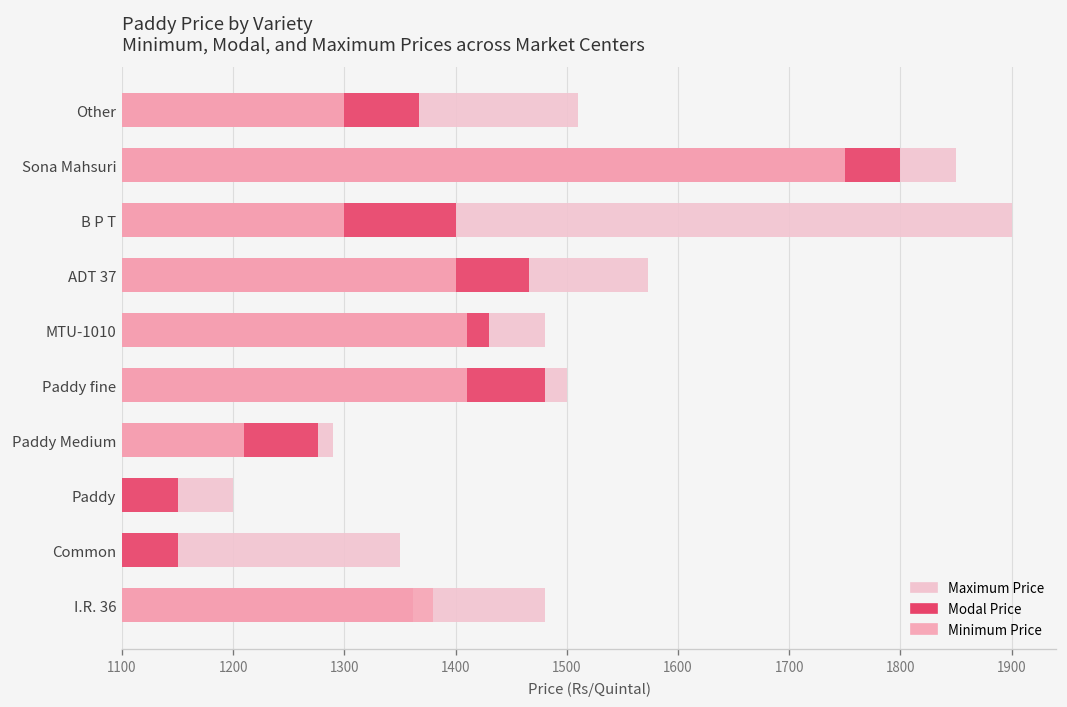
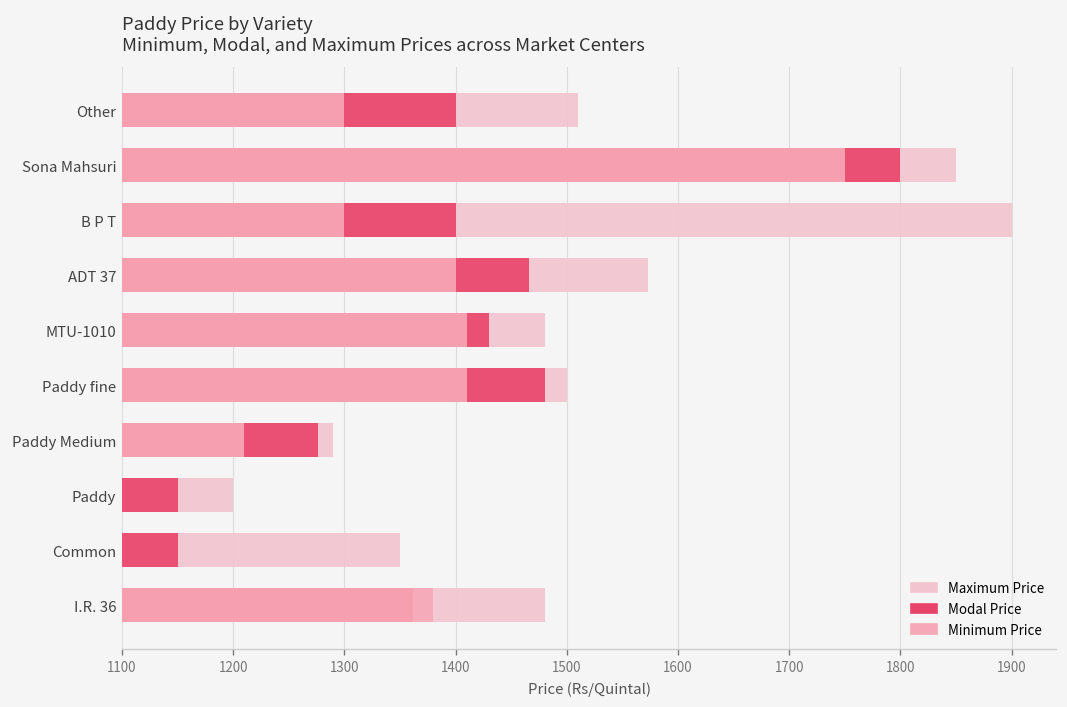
  {
    "Modal Price": {
-     "Other": 1370
+     "Other": 1400
    }
  }
